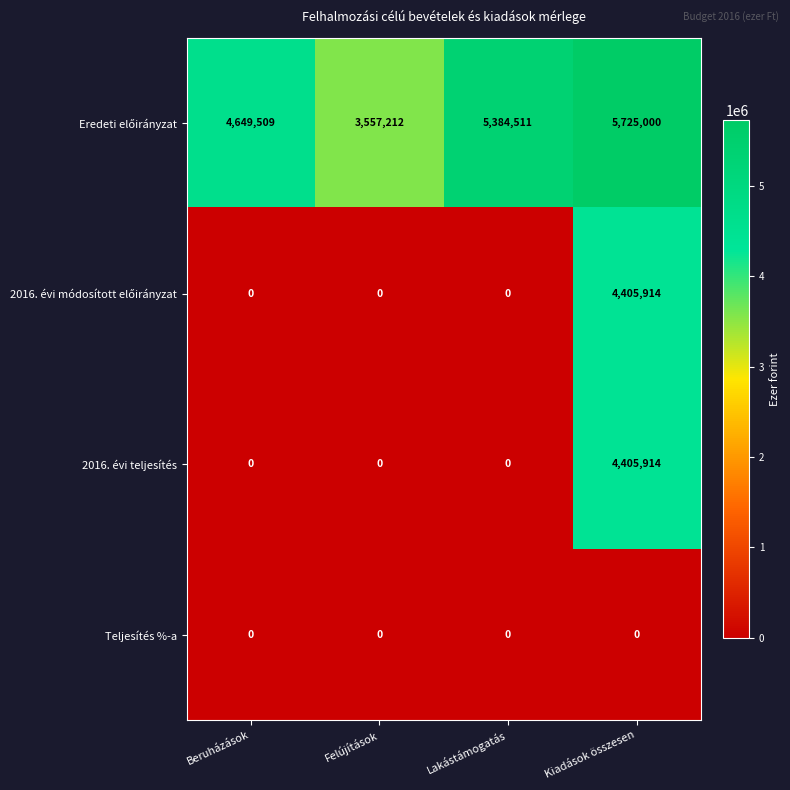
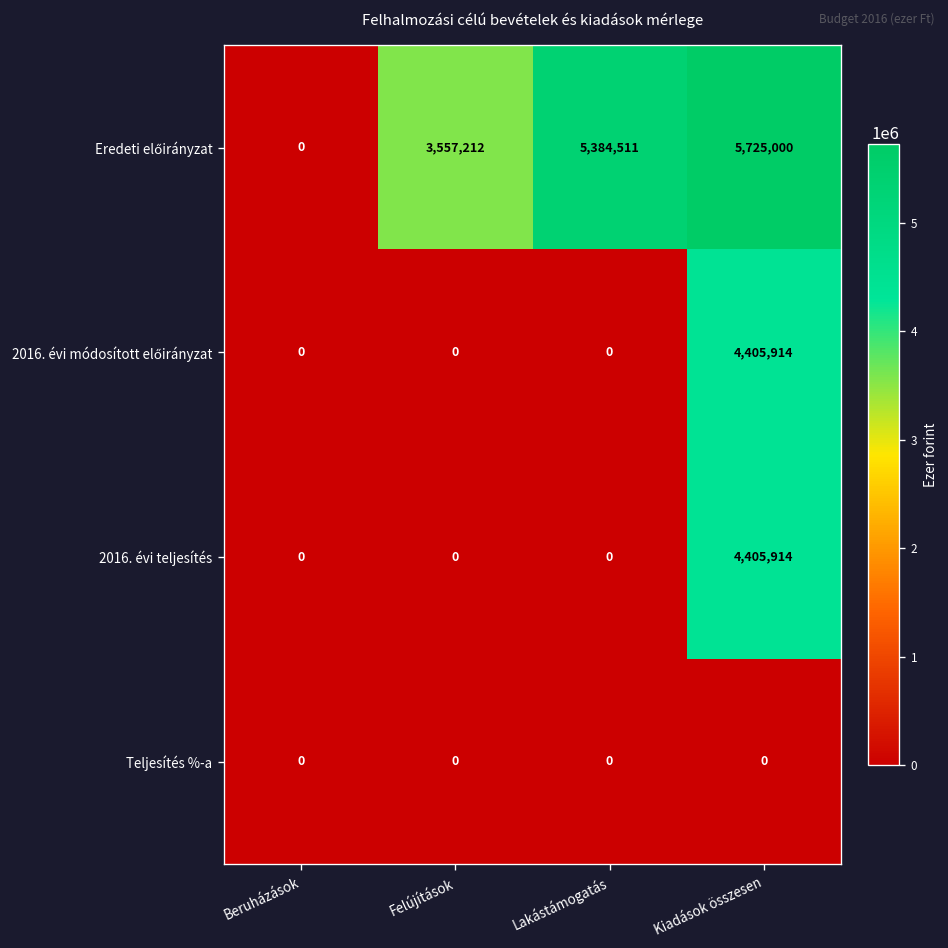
  {
    "Eredeti előirányzat": {
-     "Beruházások": "4,649,509",
+     "Beruházások": "0",
      "Felújítások": "3,557,212",
      "Lakástámogatás": "5,384,511",
      "Kiadások összesen": "5,725,000"
    },
    "2016. évi módosított előirányzat": {
      "Beruházások": "0",
      "Felújítások": "0",
      "Lakástámogatás": "0",
      "Kiadások összesen": "4,405,914"
    },
    "2016. évi teljesítés": {
      "Beruházások": "0",
      "Felújítások": "0",
      "Lakástámogatás": "0",
      "Kiadások összesen": "4,405,914"
    },
    "Teljesítés %-a": {
      "Beruházások": "0",
      "Felújítások": "0",
      "Lakástámogatás": "0",
      "Kiadások összesen": "0"
    }
  }
